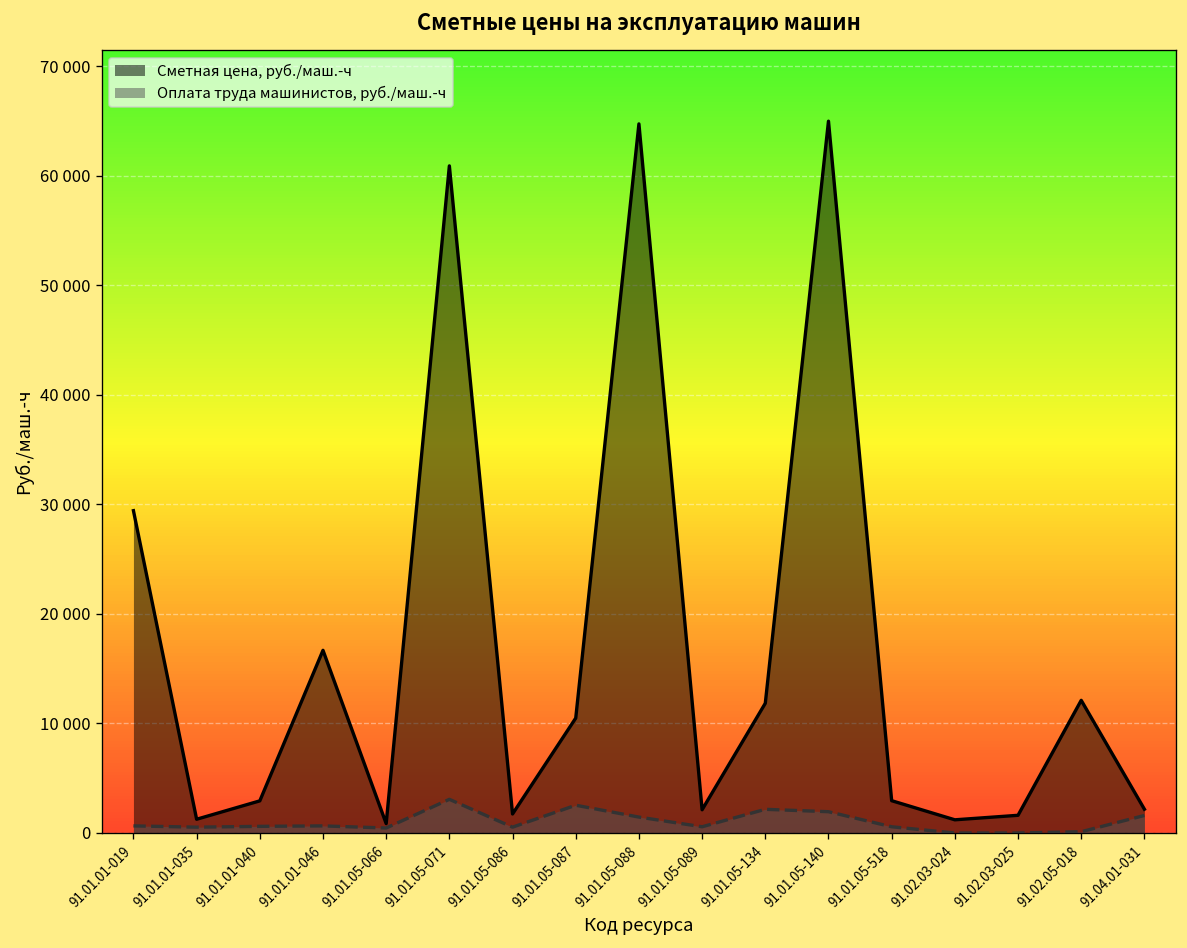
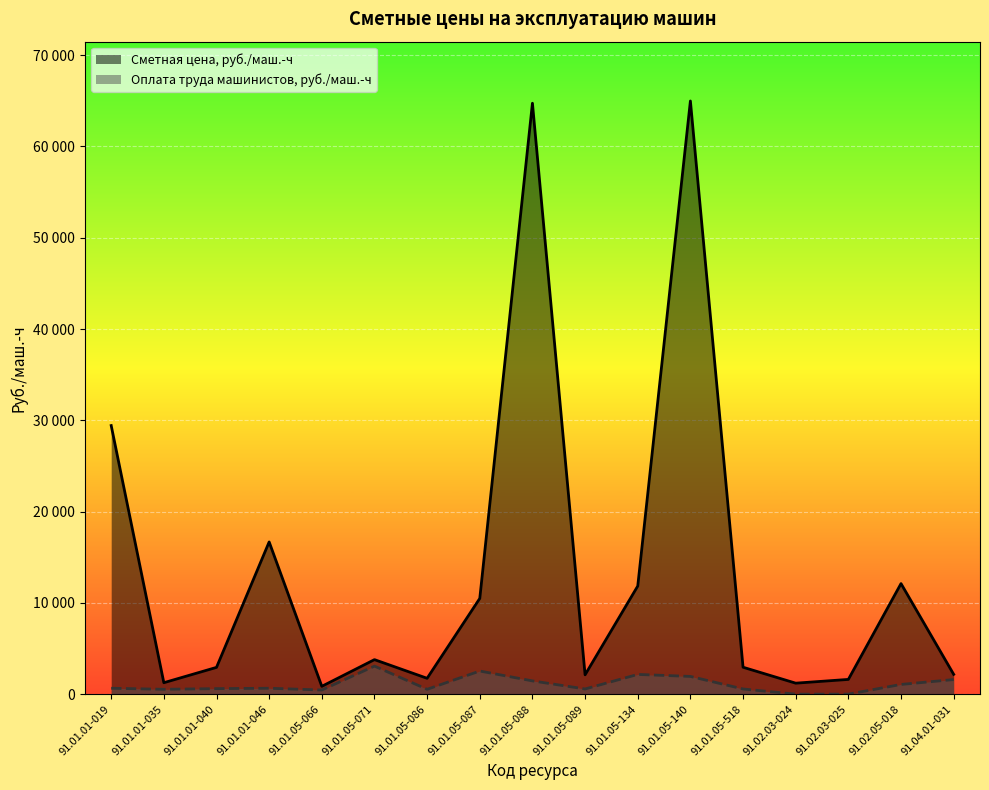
  {
    "Сметная цена, руб./маш.-ч": {
      "91.01.01-019": 29000,
      "91.01.01-035": 1000,
      "91.01.01-040": 3000,
      "91.01.01-046": 17000,
      "91.01.05-066": 1000,
-     "91.01.05-071": 61000,
+     "91.01.05-071": 4000,
      "91.01.05-086": 2000,
      "91.01.05-087": 10000,
      "91.01.05-088": 65000,
      "91.01.05-089": 2000,
      "91.01.05-134": 12000,
      "91.01.05-140": 65000,
      "91.01.05-518": 3000,
      "91.02.03-024": 1000,
      "91.02.03-025": 2000,
      "91.02.05-018": 12000,
      "91.04.01-031": 2000
    },
    "Оплата труда машинистов, руб./маш.-ч": {
      "91.01.01-019": 1000,
      "91.01.01-035": 1000,
      "91.01.01-040": 1000,
      "91.01.01-046": 1000,
      "91.01.05-066": 0,
      "91.01.05-071": 3000,
      "91.01.05-086": 1000,
      "91.01.05-087": 3000,
      "91.01.05-088": 1000,
      "91.01.05-089": 1000,
      "91.01.05-134": 2000,
      "91.01.05-140": 2000,
      "91.01.05-518": 1000,
      "91.02.03-024": 0,
      "91.02.03-025": 0,
-     "91.02.05-018": 0,
+     "91.02.05-018": 1000,
      "91.04.01-031": 2000
    }
  }
